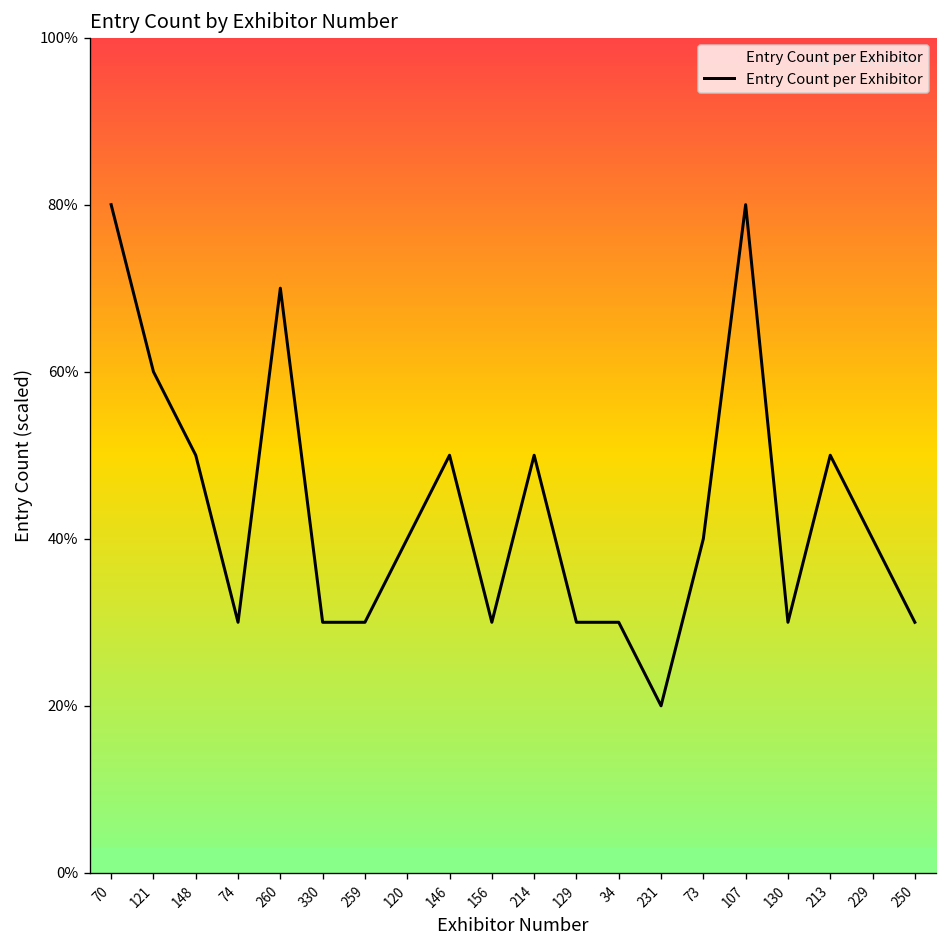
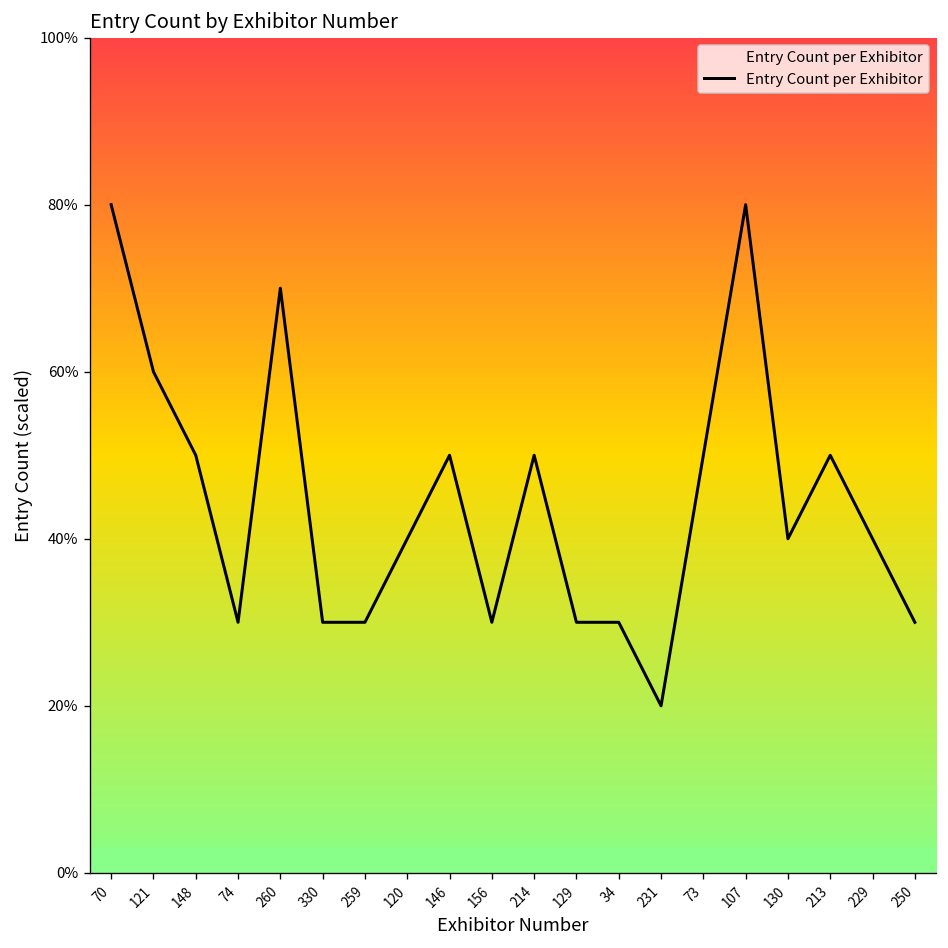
  {
    "70": "80%",
    "121": "60%",
    "148": "50%",
    "74": "30%",
    "260": "70%",
    "330": "30%",
    "259": "30%",
    "120": "40%",
    "146": "50%",
    "156": "30%",
    "214": "50%",
    "129": "30%",
    "34": "30%",
    "231": "20%",
-   "73": "40%",
+   "73": "50%",
    "107": "80%",
-   "130": "30%",
+   "130": "40%",
    "213": "50%",
    "229": "40%",
    "250": "30%"
  }
